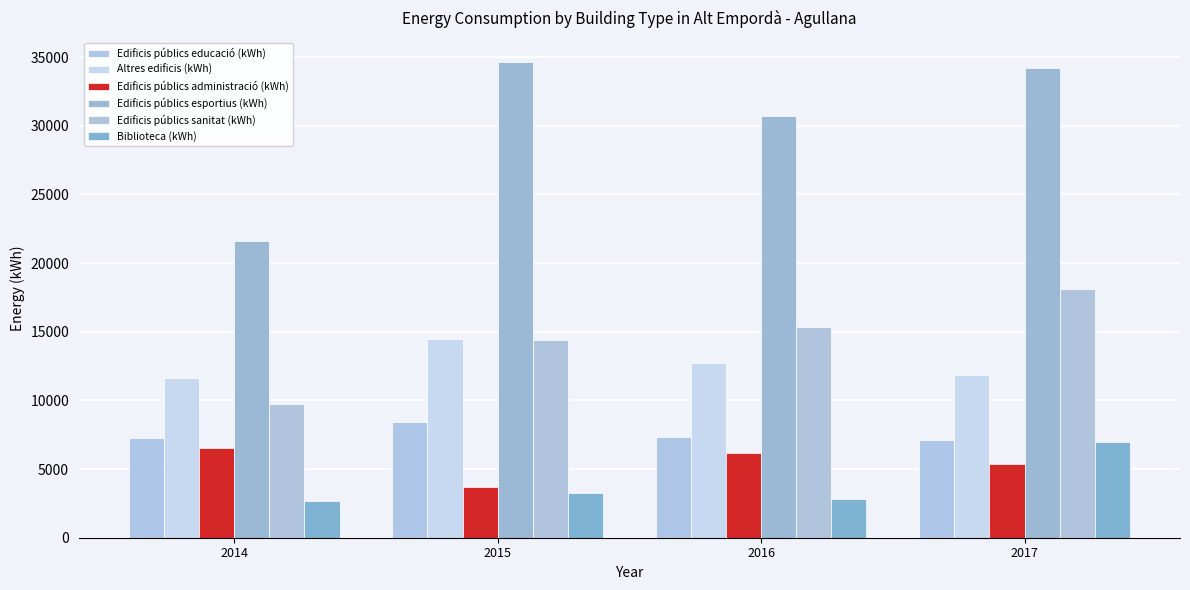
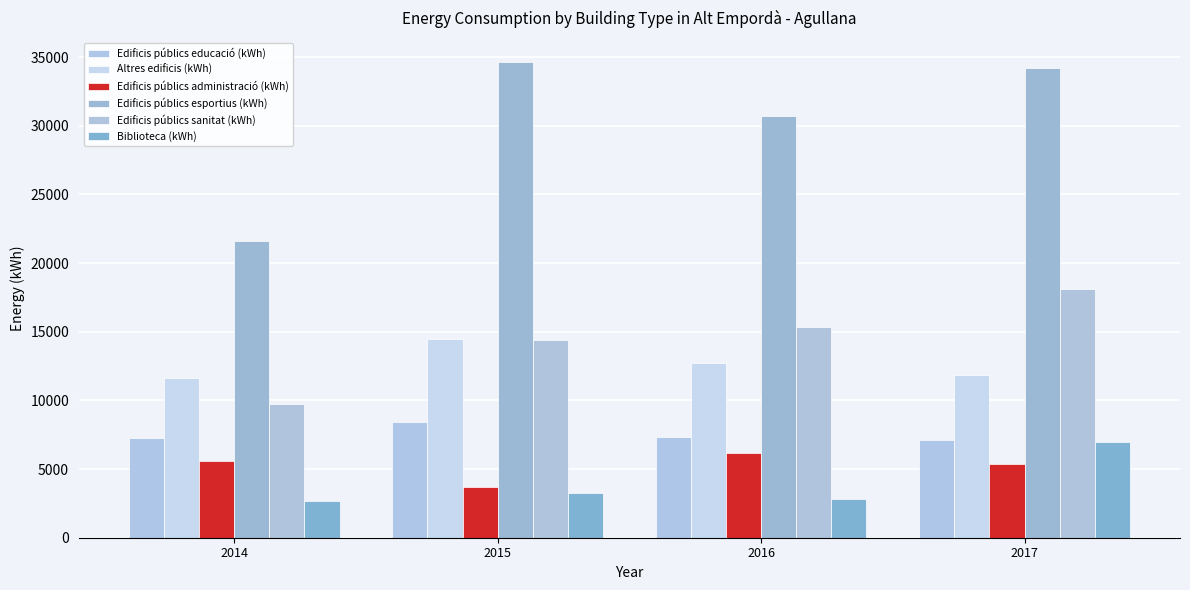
  {
    "Edificis públics administració (kWh)": {
-     "2014": 6600,
+     "2014": 5600,
      "2015": 3700,
      "2016": 6100,
      "2017": 5300
    }
  }
